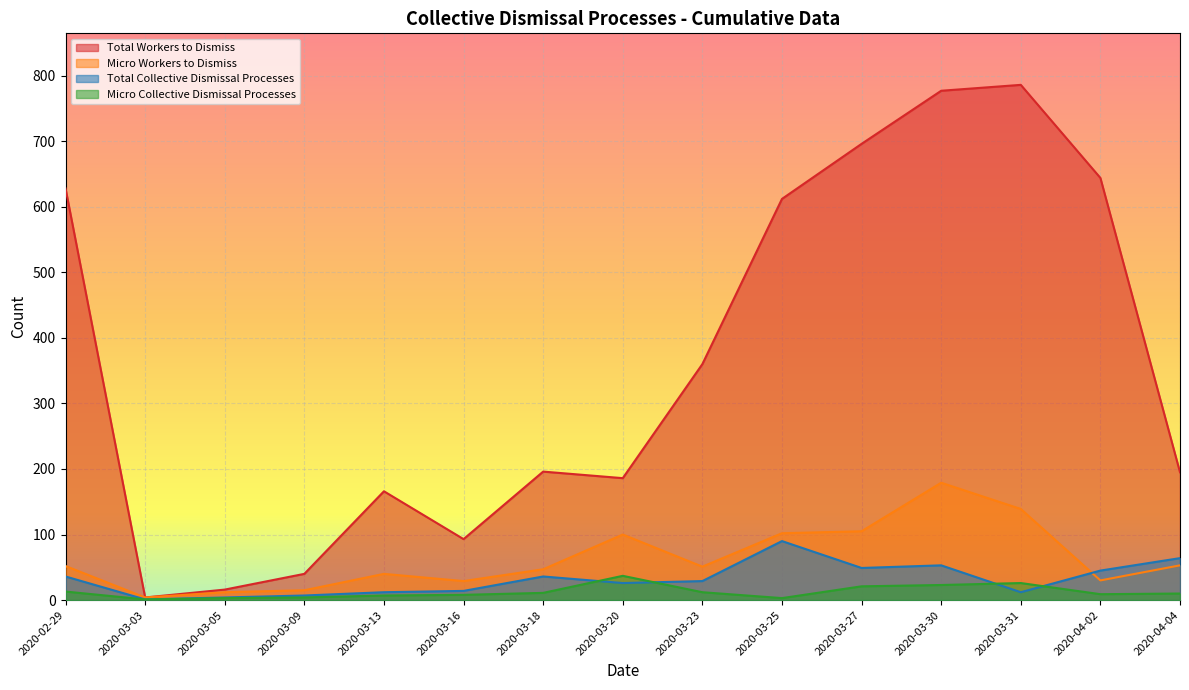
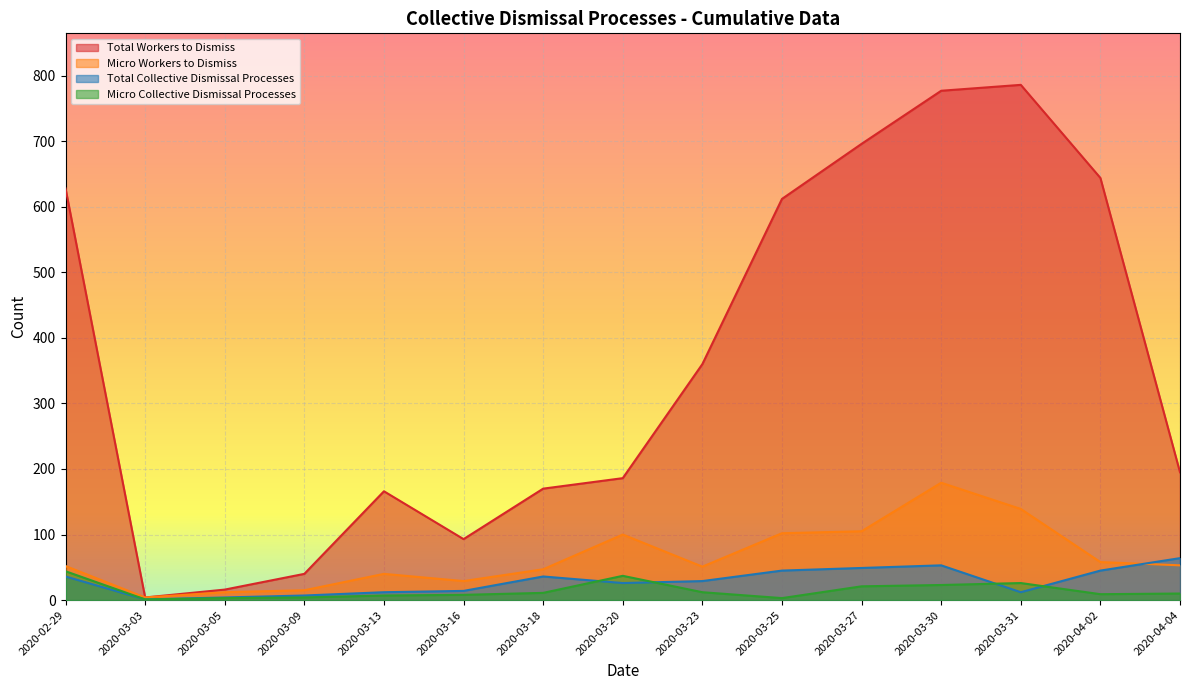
  {
    "Total Workers to Dismiss": {
      "2020-02-29": 630,
      "2020-03-05": 20,
      "2020-03-09": 40,
      "2020-03-13": 170,
      "2020-03-16": 90,
-     "2020-03-18": 200,
+     "2020-03-18": 170,
      "2020-03-20": 190,
      "2020-03-23": 360,
      "2020-03-25": 610,
      "2020-03-27": 700,
      "2020-03-30": 780,
      "2020-03-31": 790,
      "2020-04-02": 640,
      "2020-04-04": 200
    },
    "Micro Workers to Dismiss": {
      "2020-02-29": 50,
      "2020-03-05": 10,
      "2020-03-09": 20,
      "2020-03-13": 40,
      "2020-03-16": 30,
      "2020-03-18": 50,
      "2020-03-20": 100,
      "2020-03-23": 50,
      "2020-03-25": 100,
      "2020-03-27": 110,
      "2020-03-30": 180,
      "2020-03-31": 140,
-     "2020-04-02": 30,
+     "2020-04-02": 60,
      "2020-04-04": 50
    },
    "Total Collective Dismissal Processes": {
      "2020-02-29": 40,
      "2020-03-13": 10,
      "2020-03-16": 10,
      "2020-03-18": 40,
      "2020-03-20": 30,
      "2020-03-23": 30,
-     "2020-03-25": 90,
+     "2020-03-25": 50,
      "2020-03-27": 50,
      "2020-03-30": 50,
      "2020-03-31": 10,
      "2020-04-02": 50,
      "2020-04-04": 60
    },
    "Micro Collective Dismissal Processes": {
-     "2020-02-29": 10,
+     "2020-02-29": 40,
      "2020-03-13": 10,
      "2020-03-16": 10,
      "2020-03-18": 10,
      "2020-03-20": 40,
      "2020-03-23": 10,
      "2020-03-25": 0,
      "2020-03-27": 20,
      "2020-03-30": 20,
      "2020-03-31": 30,
      "2020-04-02": 10,
      "2020-04-04": 10
    }
  }
